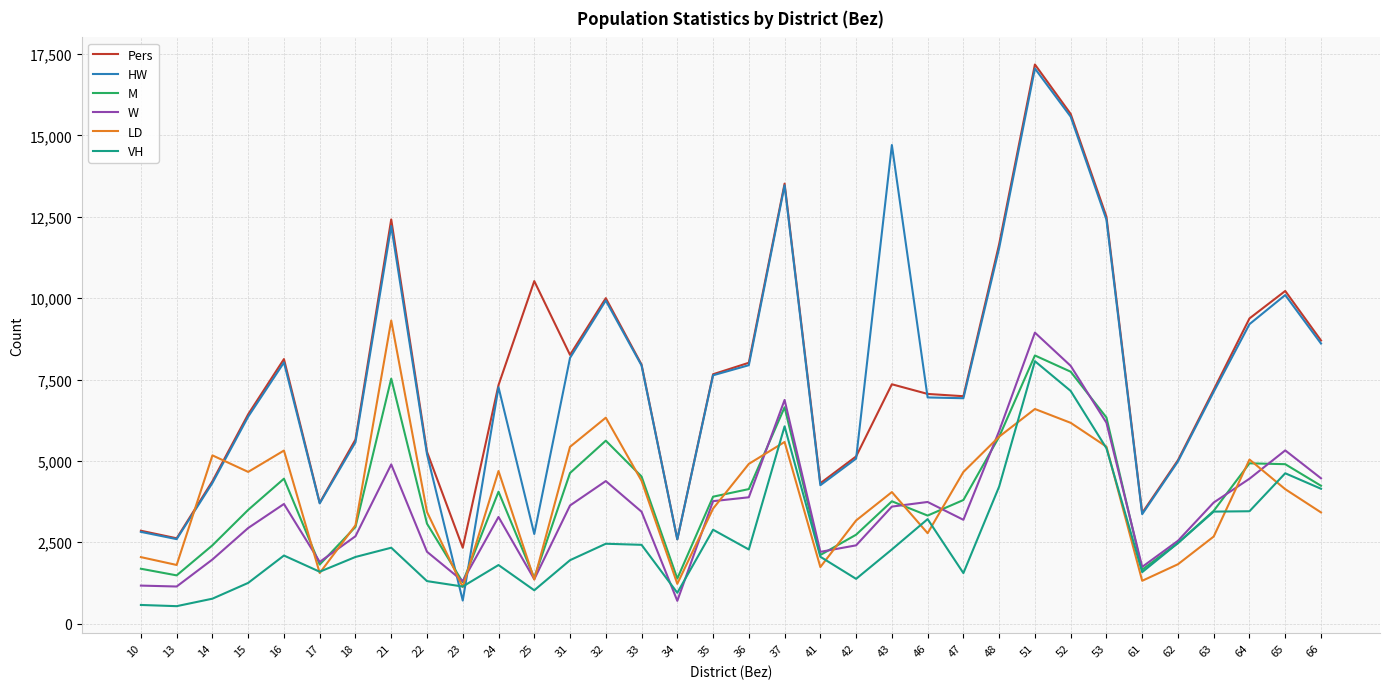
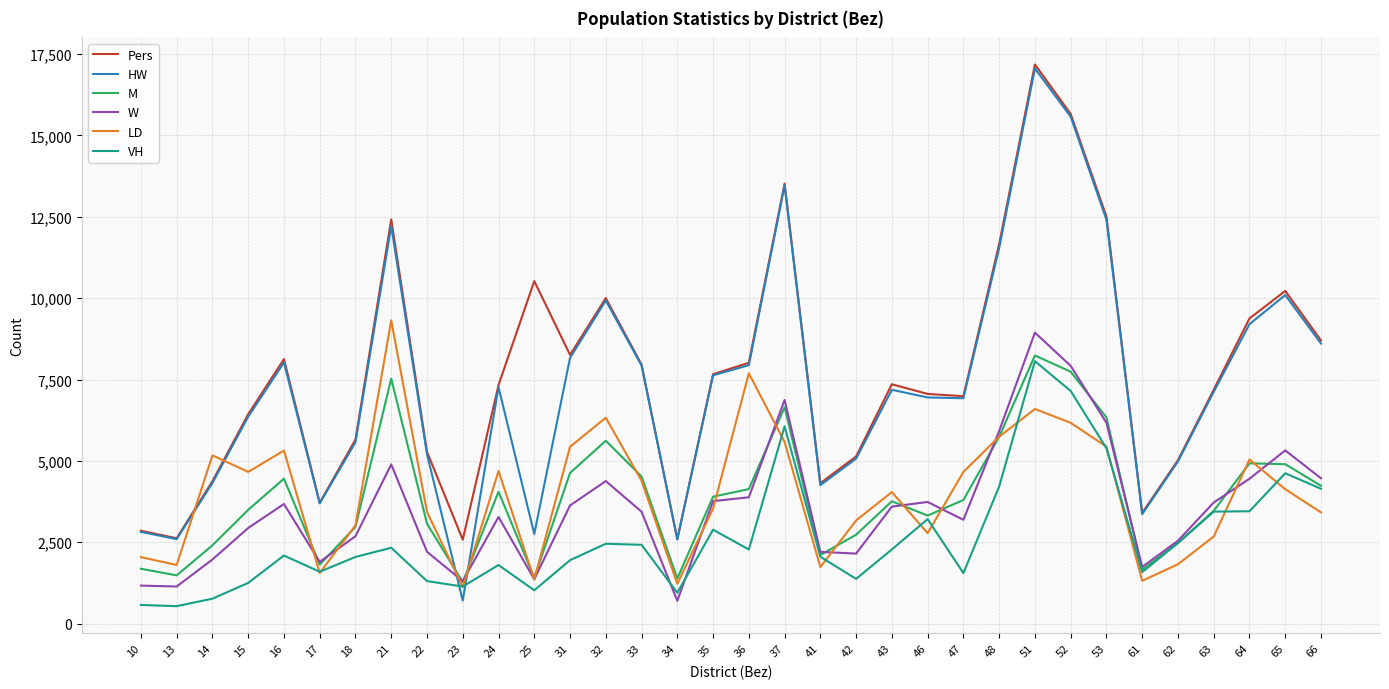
  {
    "Pers": {
      "16": "8,100",
      "18": "5,700",
      "21": "12,400",
-     "23": "2,300",
+     "23": "2,600",
      "25": "10,500",
      "31": "8,300",
      "43": "7,400",
      "46": "7,100",
      "48": "11,700",
      "51": "17,200",
      "52": "15,700",
      "53": "12,500",
      "64": "9,400",
      "65": "10,200",
      "66": "8,700"
    },
    "HW": {
      "16": "8,000",
      "18": "5,600",
      "21": "12,200",
      "23": "700",
      "25": "2,800",
      "31": "8,200",
-     "43": "14,700",
+     "43": "7,200",
      "46": "7,000",
      "48": "11,500",
      "51": "17,100",
      "52": "15,600",
      "53": "12,400",
      "64": "9,200",
      "65": "10,100",
      "66": "8,600"
    },
    "W": {
      "10": "1,200",
      "13": "1,100",
      "14": "2,000",
      "15": "2,900",
      "16": "3,700",
      "17": "1,900",
      "18": "2,700",
      "21": "4,900",
      "22": "2,200",
      "24": "3,300",
      "31": "3,600",
      "32": "4,400",
      "33": "3,400",
      "34": "700",
      "35": "3,800",
      "36": "3,900",
      "37": "6,900",
      "41": "2,200",
-     "42": "2,400",
+     "42": "2,200",
      "43": "3,600",
      "46": "3,700",
      "47": "3,200",
      "48": "5,900",
      "51": "8,900",
      "52": "7,900",
      "53": "6,200",
      "61": "1,700",
      "63": "3,700",
      "64": "4,500",
      "65": "5,300",
      "66": "4,500"
    },
    "LD": {
      "10": "2,000",
      "13": "1,800",
      "14": "5,200",
      "15": "4,700",
      "16": "5,300",
      "21": "9,300",
      "22": "3,400",
      "24": "4,700",
      "31": "5,400",
      "32": "6,300",
      "33": "4,400",
      "34": "1,200",
      "35": "3,500",
-     "36": "4,900",
+     "36": "7,700",
      "37": "5,600",
      "41": "1,700",
      "42": "3,200",
      "43": "4,000",
      "46": "2,800",
      "47": "4,700",
      "51": "6,600",
      "52": "6,200",
      "61": "1,300",
      "62": "1,800",
      "63": "2,700",
      "64": "5,000",
      "65": "4,100",
      "66": "3,400"
    }
  }
